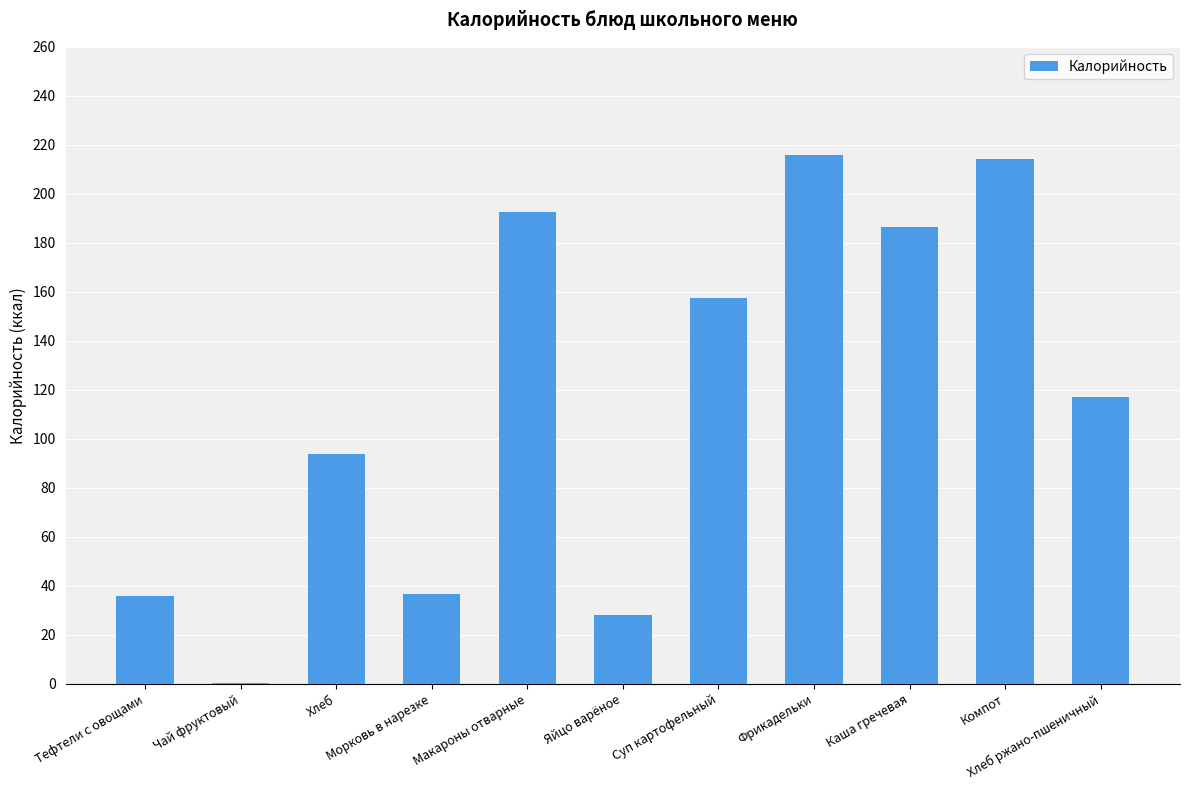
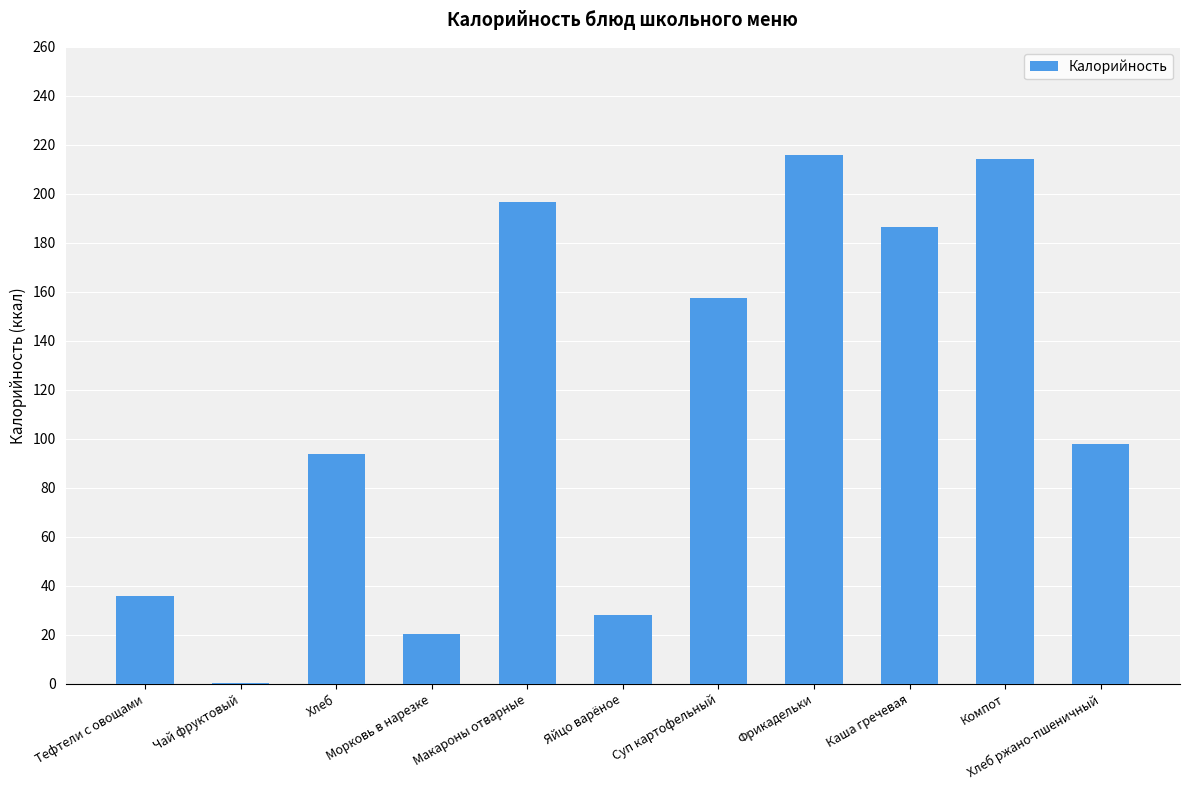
  {
    "Тефтели с овощами": 36,
    "Хлеб": 94,
-   "Морковь в нарезке": 37,
-   "Макароны отварные": 193,
+   "Морковь в нарезке": 20,
+   "Макароны отварные": 197,
    "Яйцо варёное": 28,
    "Суп картофельный": 157,
    "Фрикадельки": 216,
    "Каша гречевая": 186,
    "Компот": 214,
-   "Хлеб ржано-пшеничный": 117
+   "Хлеб ржано-пшеничный": 98
  }
